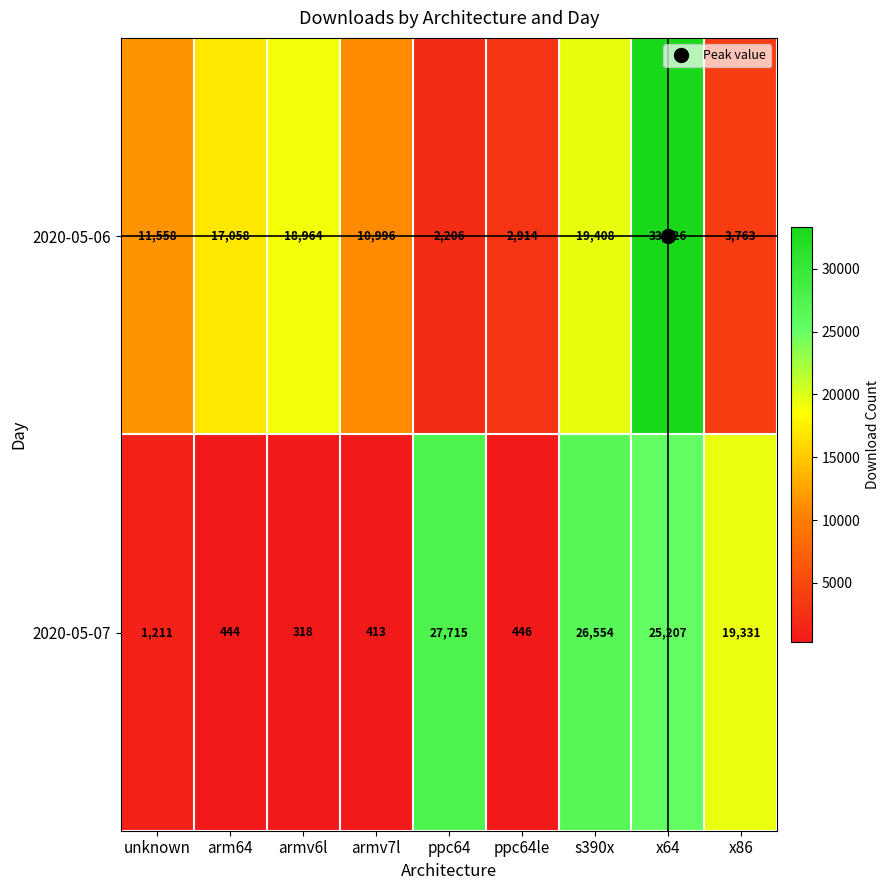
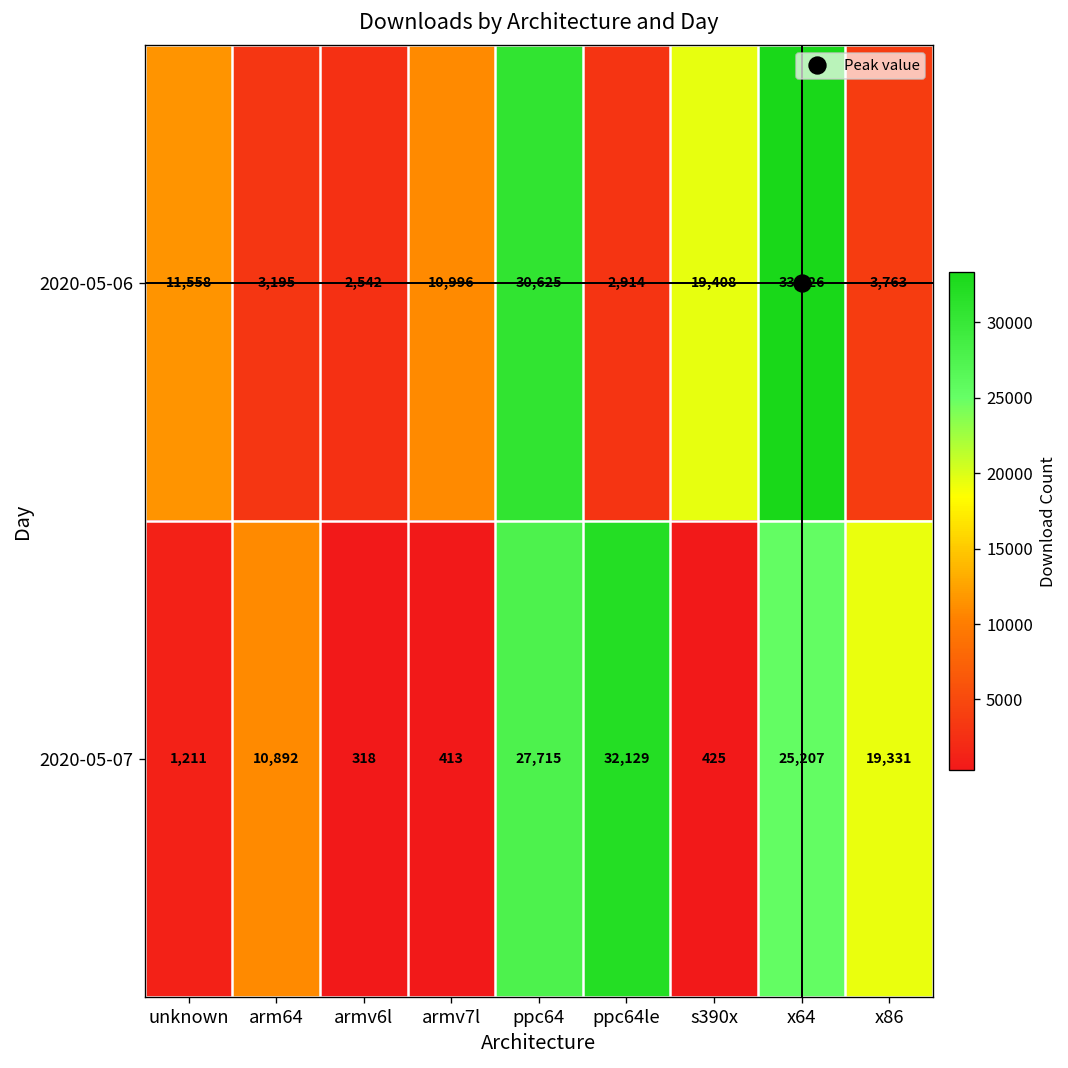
  {
    "2020-05-06": {
      "unknown": "11,558",
-     "arm64": "17,058",
-     "armv6l": "18,964",
+     "arm64": "3,195",
+     "armv6l": "2,542",
      "armv7l": "10,996",
-     "ppc64": "2,206",
+     "ppc64": "30,625",
      "ppc64le": "2,914",
      "s390x": "19,408",
      "x86": "3,763"
    },
    "2020-05-07": {
      "unknown": "1,211",
-     "arm64": "444",
+     "arm64": "10,892",
      "armv6l": "318",
      "armv7l": "413",
      "ppc64": "27,715",
-     "ppc64le": "446",
-     "s390x": "26,554",
+     "ppc64le": "32,129",
+     "s390x": "425",
      "x64": "25,207",
      "x86": "19,331"
    }
  }
